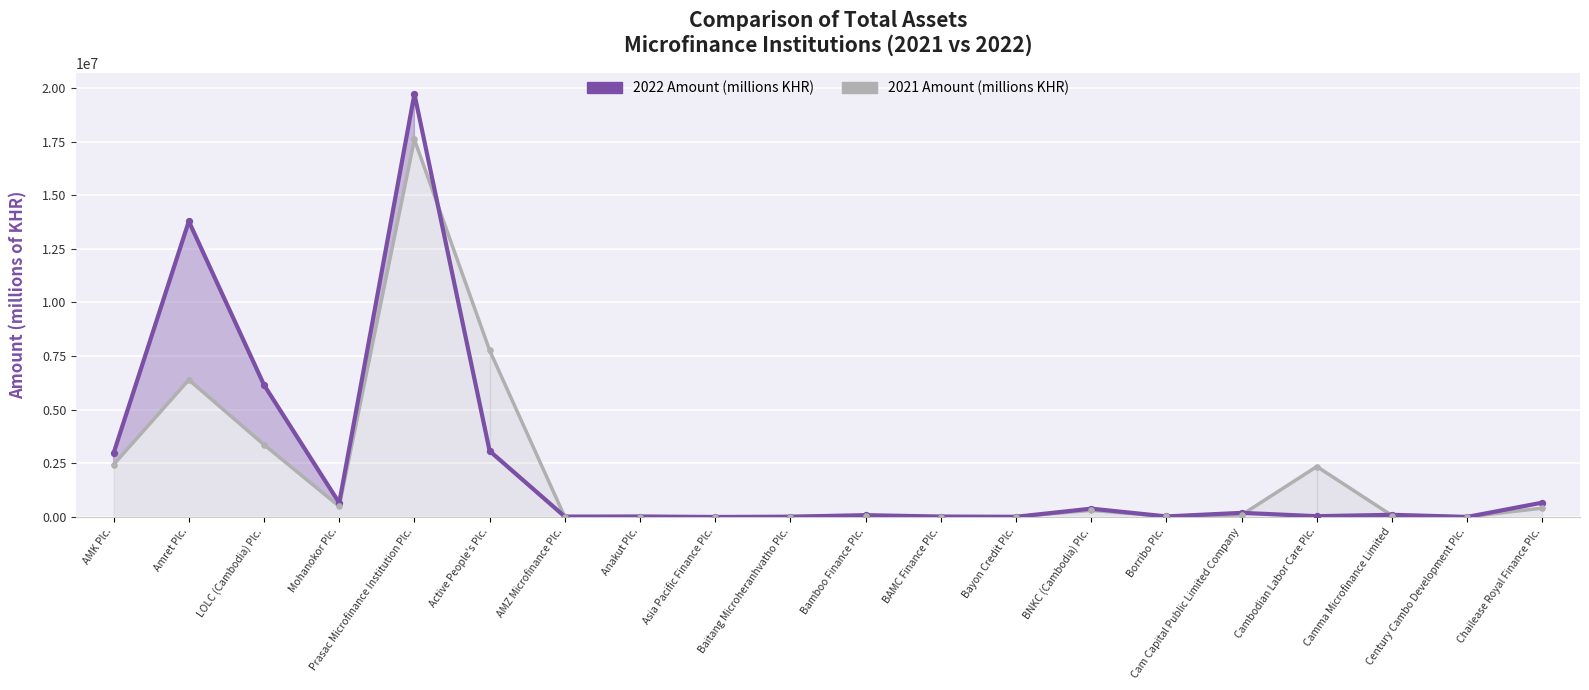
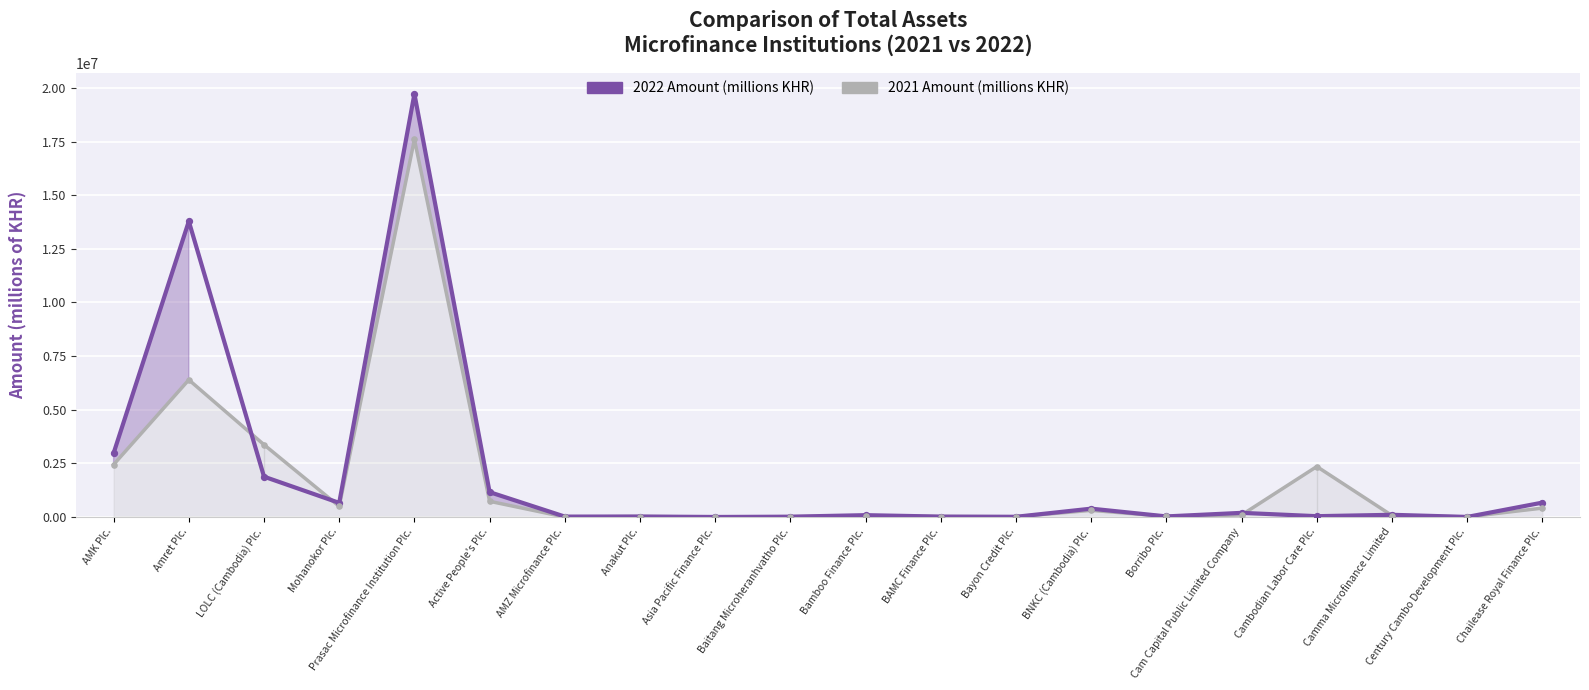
  {
    "2022 Amount (millions KHR)": {
      "AMK Plc.": 3000000,
      "Amret Plc.": 13800000,
-     "LOLC (Cambodia) Plc.": 6200000,
+     "LOLC (Cambodia) Plc.": 1900000,
      "Mohanokor Plc.": 700000,
      "Prasac Microfinance Institution Plc.": 19700000,
-     "Active People's Plc.": 3100000,
+     "Active People's Plc.": 1200000,
      "Cambodian Labor Care Plc.": 0,
      "Chailease Royal Finance Plc.": 700000
    },
    "2021 Amount (millions KHR)": {
      "AMK Plc.": 2400000,
      "Amret Plc.": 6400000,
      "LOLC (Cambodia) Plc.": 3400000,
      "Mohanokor Plc.": 500000,
      "Prasac Microfinance Institution Plc.": 17600000,
-     "Active People's Plc.": 7800000,
+     "Active People's Plc.": 700000,
      "Cambodian Labor Care Plc.": 2400000,
      "Chailease Royal Finance Plc.": 400000
    }
  }
